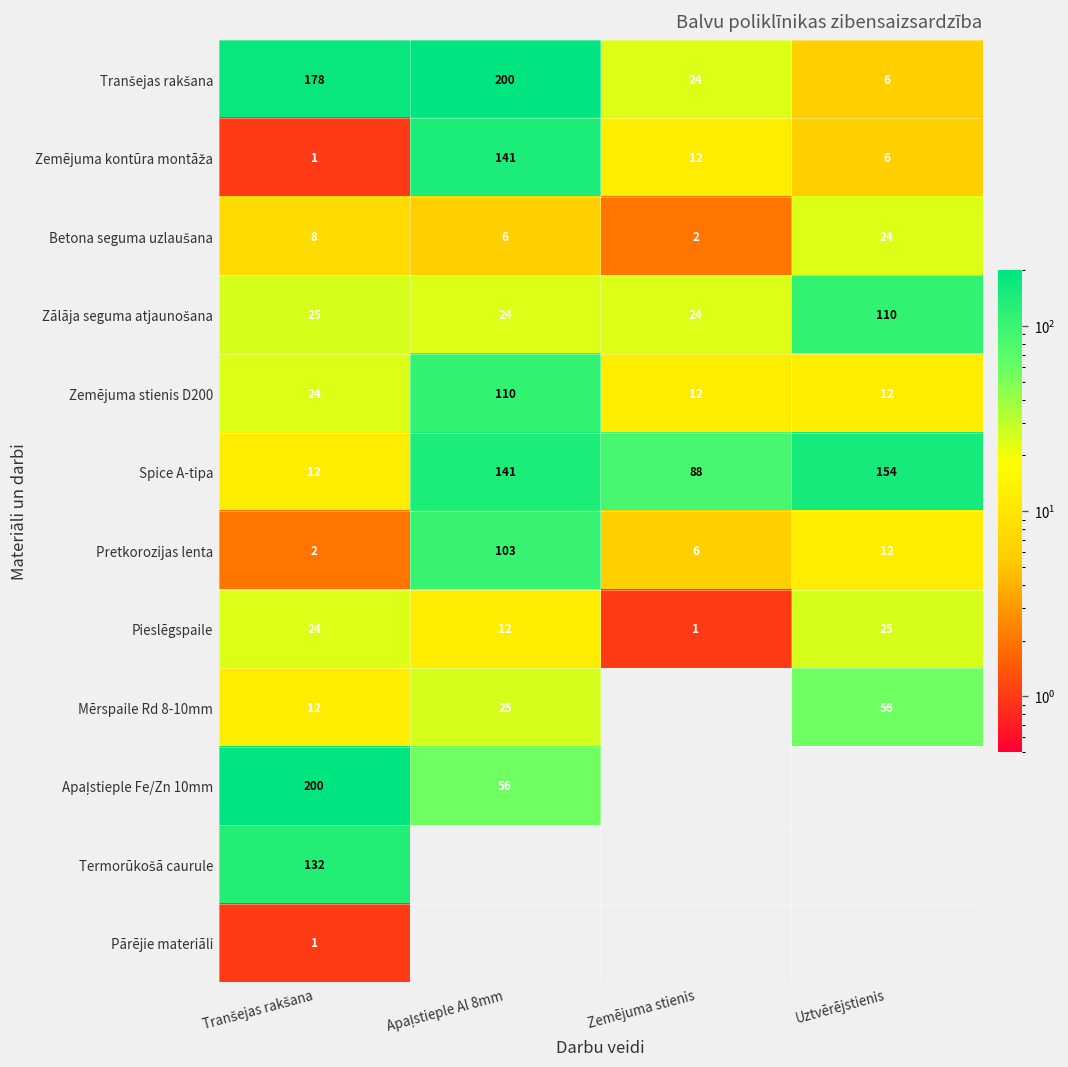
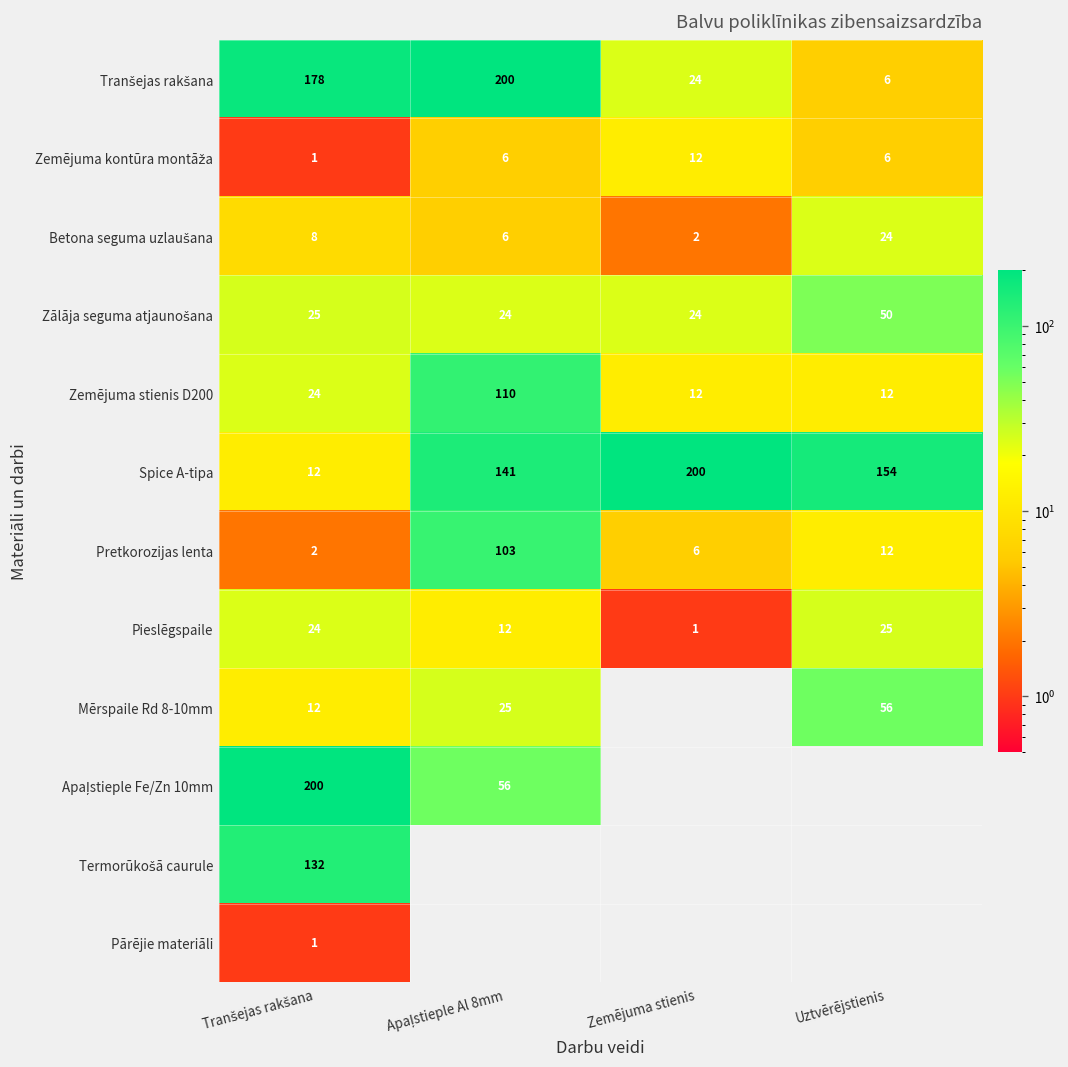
  {
    "Tranšejas rakšana": {
      "Tranšejas rakšana": 178,
      "Apaļstieple Al 8mm": 200,
      "Zemējuma stienis": 24,
      "Uztvērējstienis": 6
    },
    "Zemējuma kontūra montāža": {
      "Tranšejas rakšana": 1,
-     "Apaļstieple Al 8mm": 141,
+     "Apaļstieple Al 8mm": 6,
      "Zemējuma stienis": 12,
      "Uztvērējstienis": 6
    },
    "Betona seguma uzlaušana": {
      "Tranšejas rakšana": 8,
      "Apaļstieple Al 8mm": 6,
      "Zemējuma stienis": 2,
      "Uztvērējstienis": 24
    },
    "Zālāja seguma atjaunošana": {
      "Tranšejas rakšana": 25,
      "Apaļstieple Al 8mm": 24,
      "Zemējuma stienis": 24,
-     "Uztvērējstienis": 110
+     "Uztvērējstienis": 50
    },
    "Zemējuma stienis D200": {
      "Tranšejas rakšana": 24,
      "Apaļstieple Al 8mm": 110,
      "Zemējuma stienis": 12,
      "Uztvērējstienis": 12
    },
    "Spice A-tipa": {
      "Tranšejas rakšana": 12,
      "Apaļstieple Al 8mm": 141,
-     "Zemējuma stienis": 88,
+     "Zemējuma stienis": 200,
      "Uztvērējstienis": 154
    },
    "Pretkorozijas lenta": {
      "Tranšejas rakšana": 2,
      "Apaļstieple Al 8mm": 103,
      "Zemējuma stienis": 6,
      "Uztvērējstienis": 12
    },
    "Pieslēgspaile": {
      "Tranšejas rakšana": 24,
      "Apaļstieple Al 8mm": 12,
      "Zemējuma stienis": 1,
      "Uztvērējstienis": 25
    },
    "Mērspaile Rd 8-10mm": {
      "Tranšejas rakšana": 12,
      "Apaļstieple Al 8mm": 25,
      "Uztvērējstienis": 56
    },
    "Apaļstieple Fe/Zn 10mm": {
      "Tranšejas rakšana": 200,
      "Apaļstieple Al 8mm": 56
    },
    "Termorūkošā caurule": {
      "Tranšejas rakšana": 132
    },
    "Pārējie materiāli": {
      "Tranšejas rakšana": 1
    }
  }
